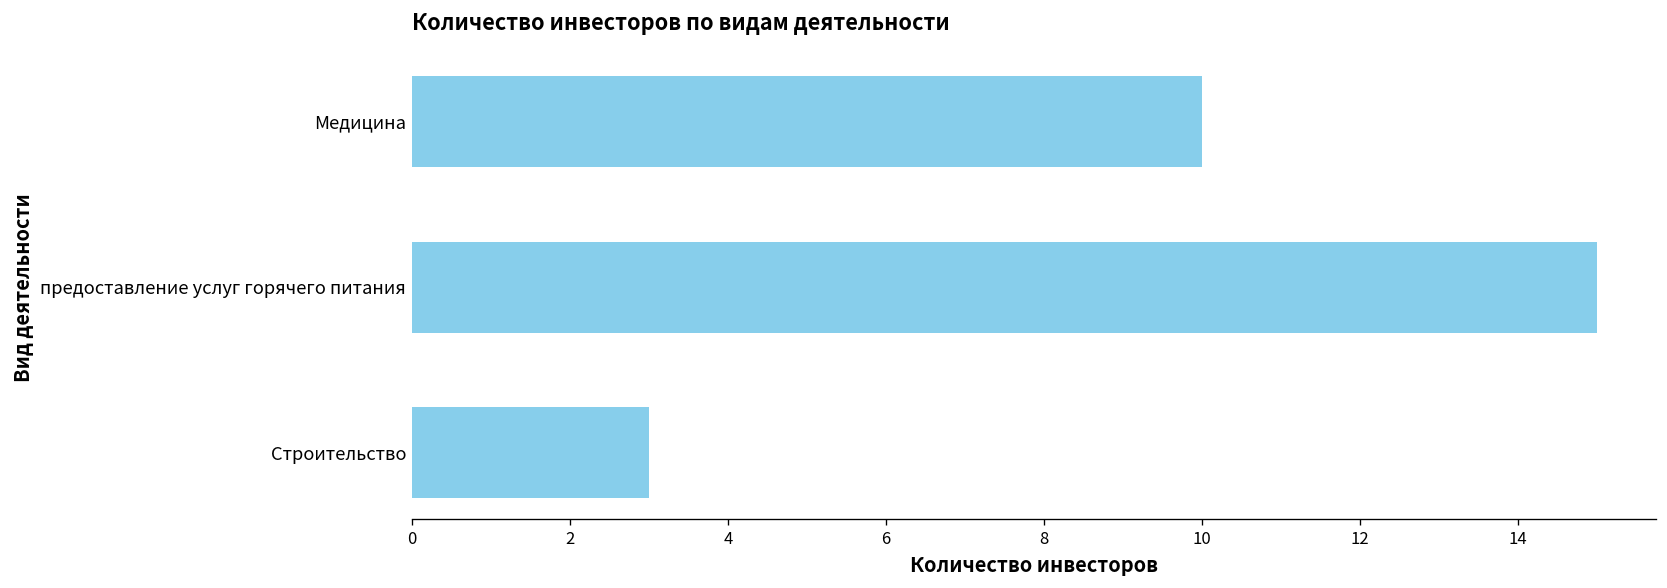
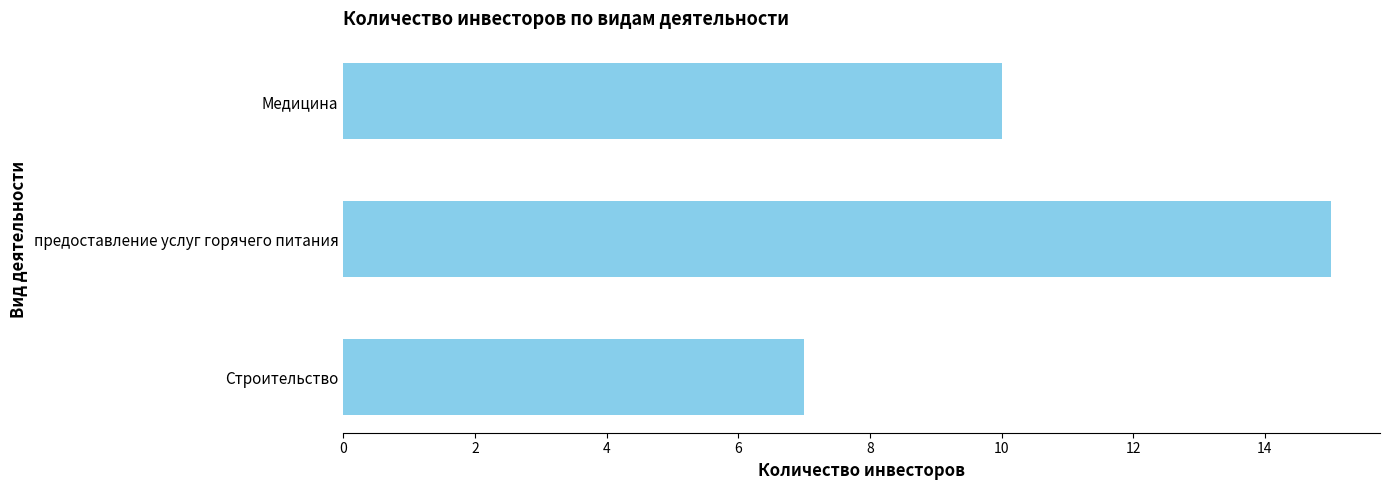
  {
    "Медицина": 10,
    "предоставление услуг горячего питания": 15,
-   "Строительство": 3
+   "Строительство": 7
  }
